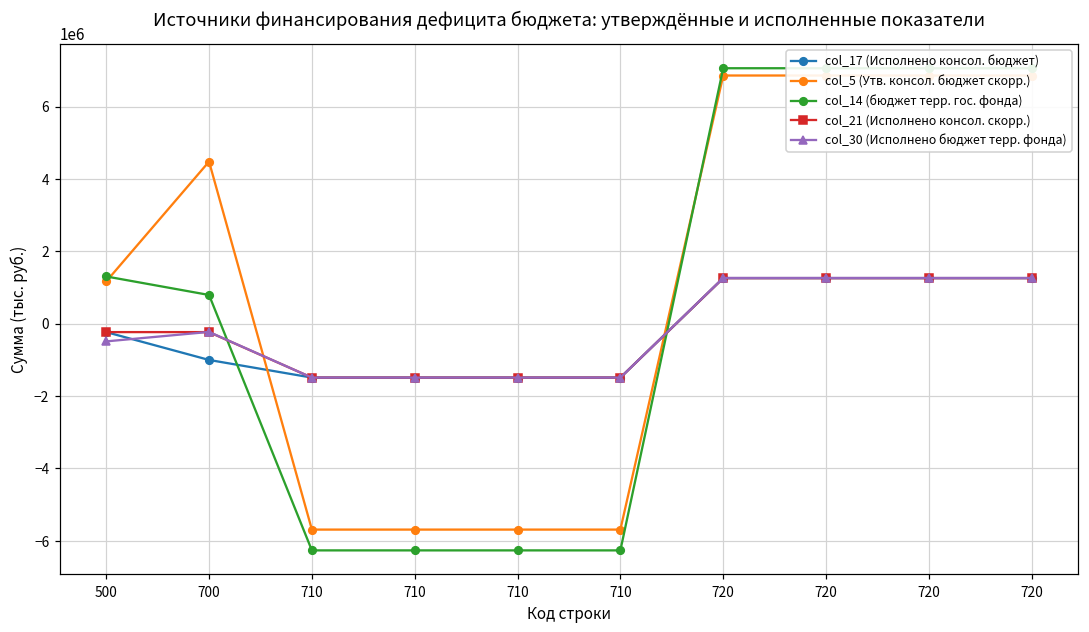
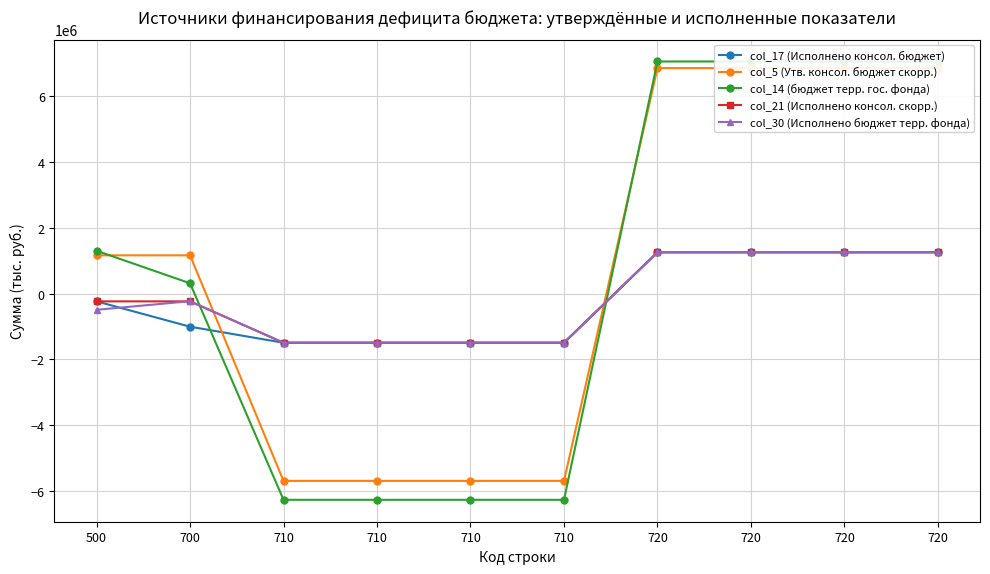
  {
    "col_17 (Исполнено консол. бюджет)": {
      "700": -1000000
    },
    "col_5 (Утв. консол. бюджет скорр.)": {
      "500": 1200000,
-     "700": 4500000
+     "700": 1200000
    },
    "col_14 (бюджет терр. гос. фонда)": {
      "500": 1300000,
-     "700": 800000
+     "700": 300000
    },
    "col_30 (Исполнено бюджет терр. фонда)": {
      "500": -500000
    }
  }
